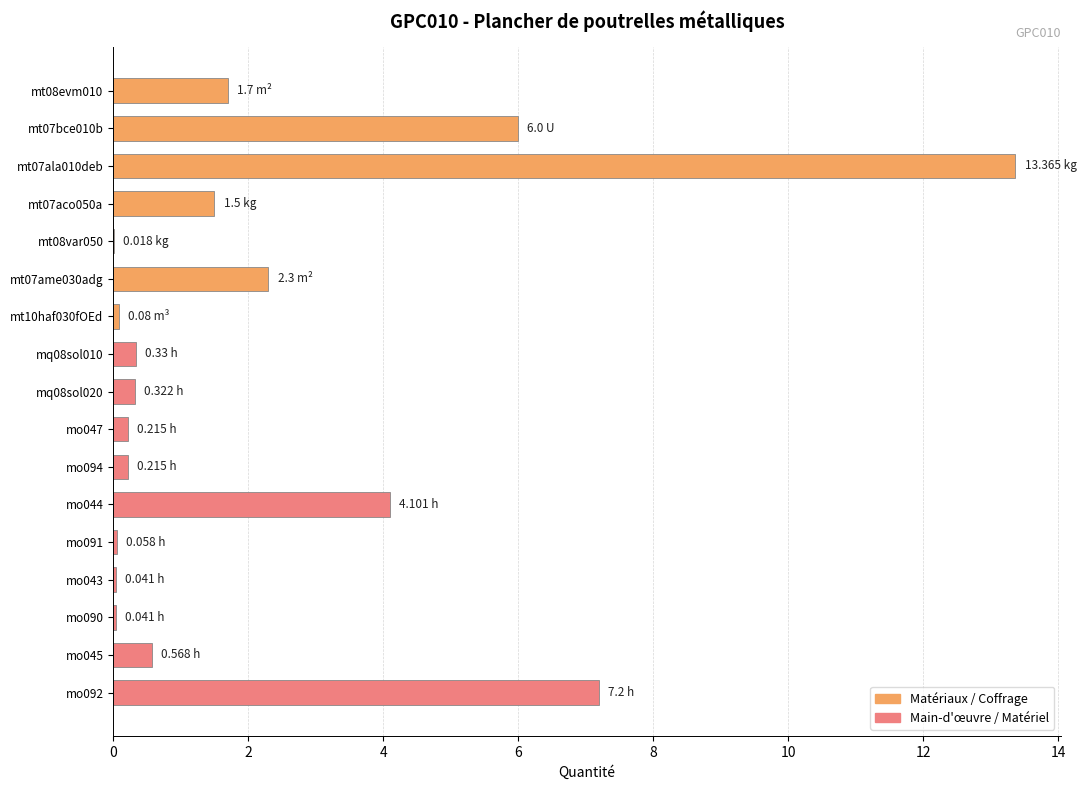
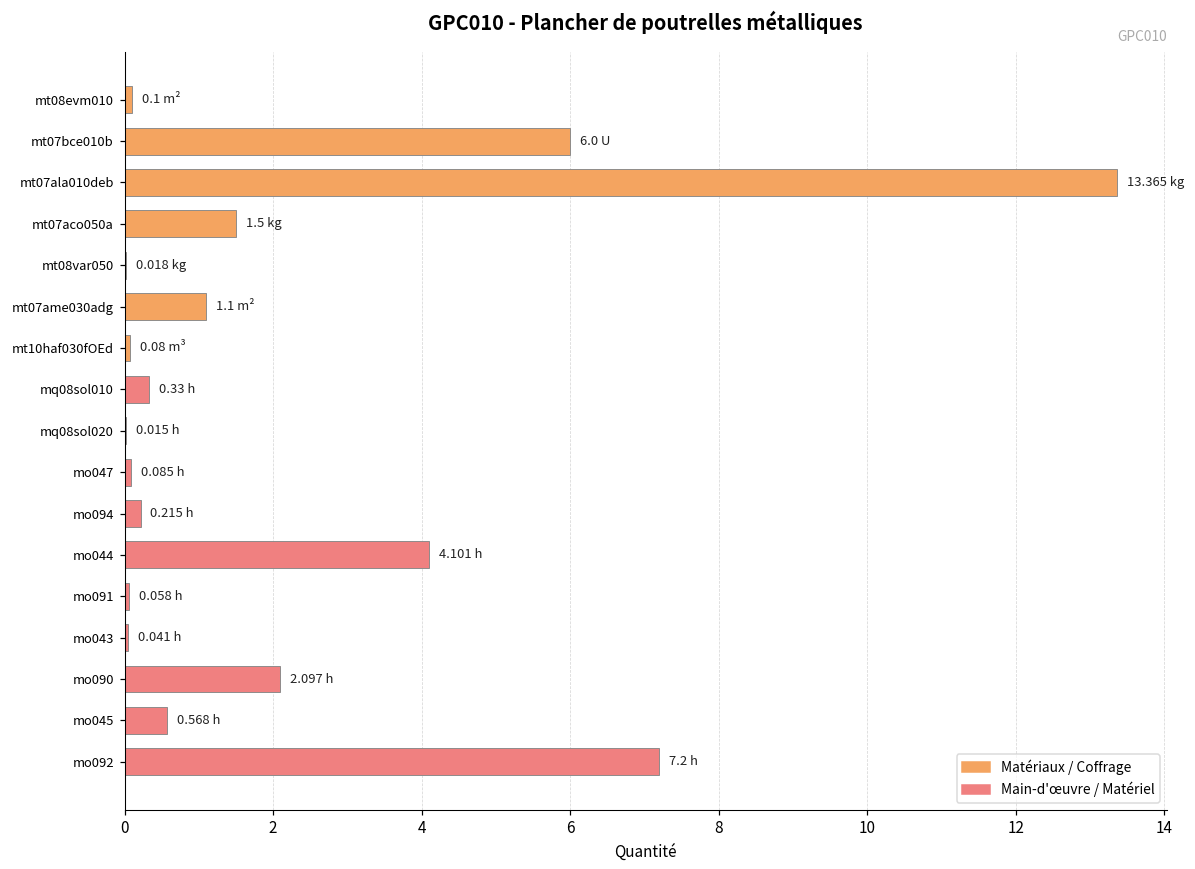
  {
-   "mt08evm010": 1.7,
+   "mt08evm010": 0.1,
    "mt07bce010b": 6.0,
    "mt07ala010deb": 13.365,
    "mt07aco050a": 1.5,
    "mt08var050": 0.018,
-   "mt07ame030adg": 2.3,
+   "mt07ame030adg": 1.1,
    "mt10haf030fOEd": 0.08,
    "mq08sol010": 0.33,
-   "mq08sol020": 0.322,
-   "mo047": 0.215,
+   "mq08sol020": 0.015,
+   "mo047": 0.085,
    "mo094": 0.215,
    "mo044": 4.101,
    "mo091": 0.058,
    "mo043": 0.041,
-   "mo090": 0.041,
+   "mo090": 2.097,
    "mo045": 0.568,
    "mo092": 7.2
  }
